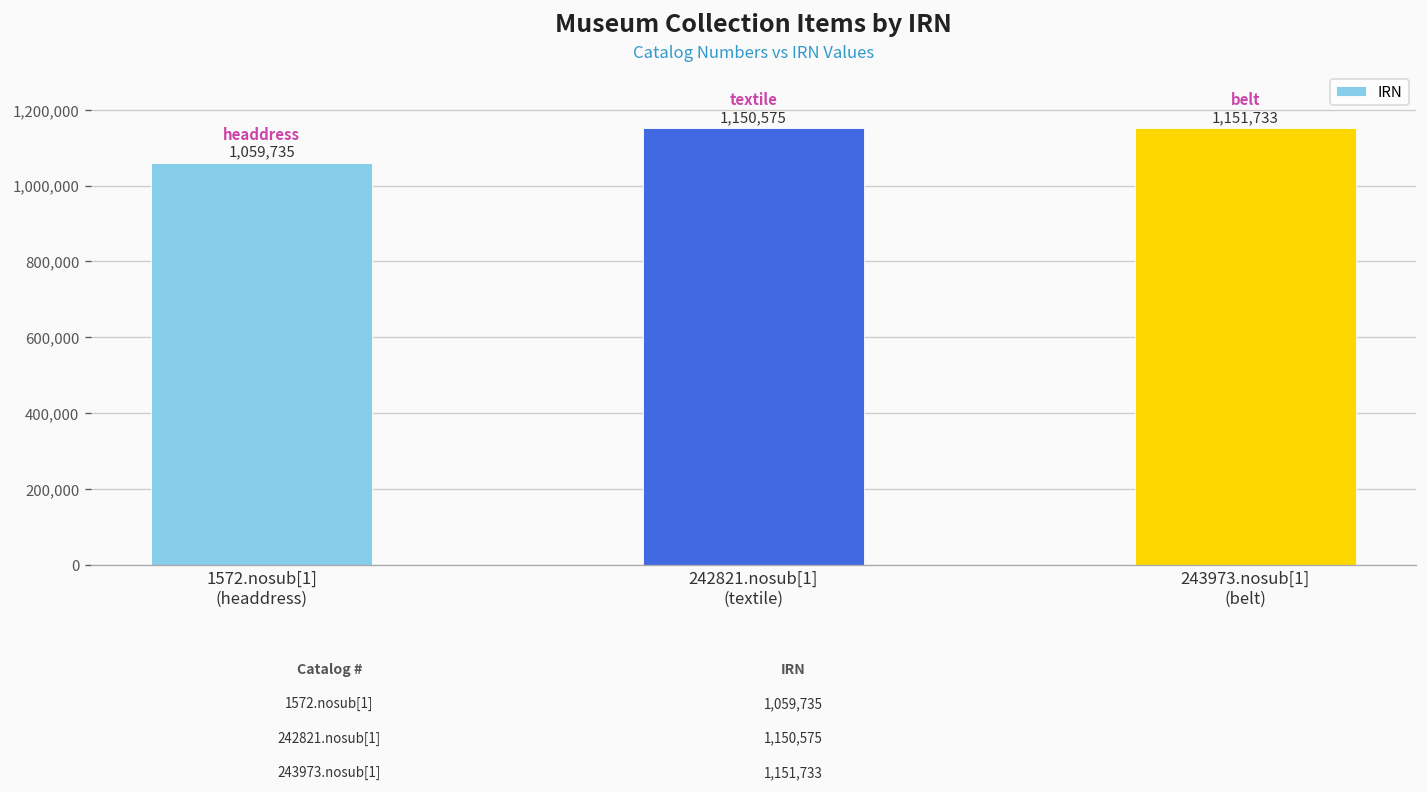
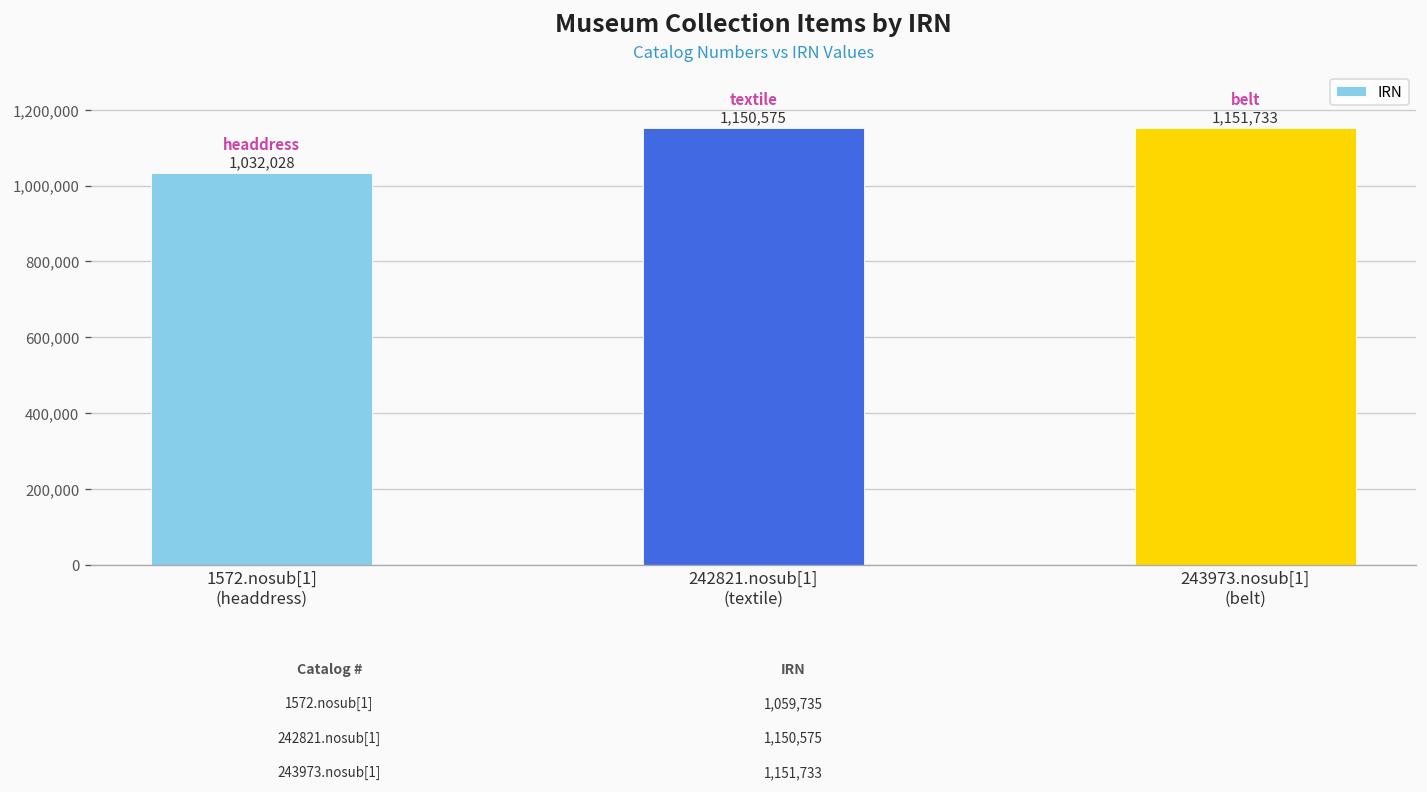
  {
-   "1572.nosub[1] (headdress)": "1,059,735",
+   "1572.nosub[1] (headdress)": "1,032,028",
    "242821.nosub[1] (textile)": "1,150,575",
    "243973.nosub[1] (belt)": "1,151,733"
  }
